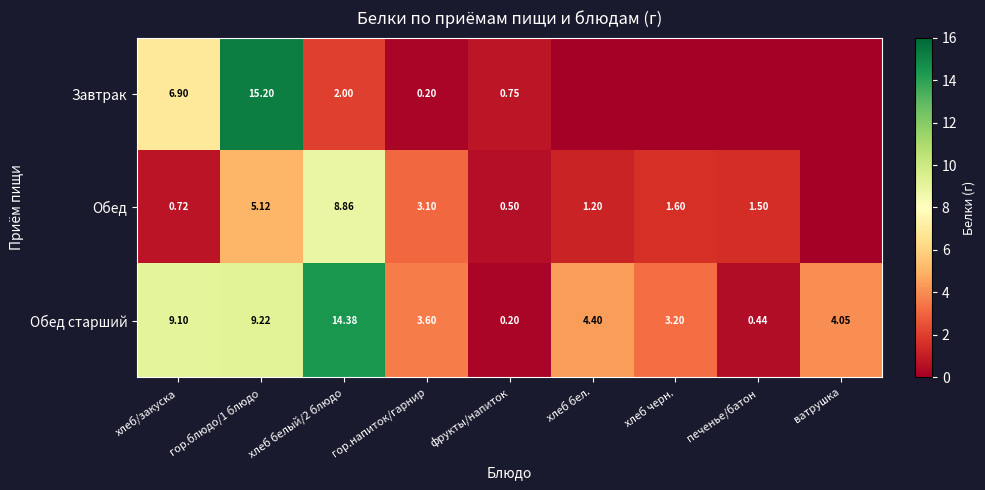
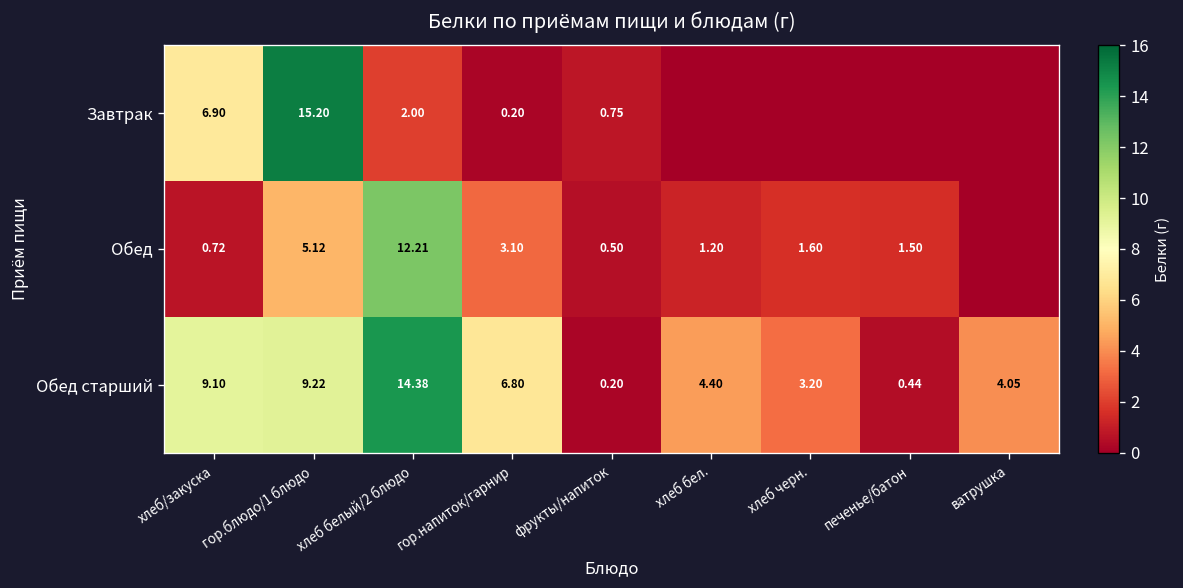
  {
    "Завтрак": {
      "хлеб/закуска": 6.90,
      "гор.блюдо/1 блюдо": 15.20,
      "хлеб белый/2 блюдо": 2.00,
      "гор.напиток/гарнир": 0.20,
      "фрукты/напиток": 0.75
    },
    "Обед": {
      "хлеб/закуска": 0.72,
      "гор.блюдо/1 блюдо": 5.12,
-     "хлеб белый/2 блюдо": 8.86,
+     "хлеб белый/2 блюдо": 12.21,
      "гор.напиток/гарнир": 3.10,
      "фрукты/напиток": 0.50,
      "хлеб бел.": 1.20,
      "хлеб черн.": 1.60,
      "печенье/батон": 1.50
    },
    "Обед старший": {
      "хлеб/закуска": 9.10,
      "гор.блюдо/1 блюдо": 9.22,
      "хлеб белый/2 блюдо": 14.38,
-     "гор.напиток/гарнир": 3.60,
+     "гор.напиток/гарнир": 6.80,
      "фрукты/напиток": 0.20,
      "хлеб бел.": 4.40,
      "хлеб черн.": 3.20,
      "печенье/батон": 0.44,
      "ватрушка": 4.05
    }
  }
